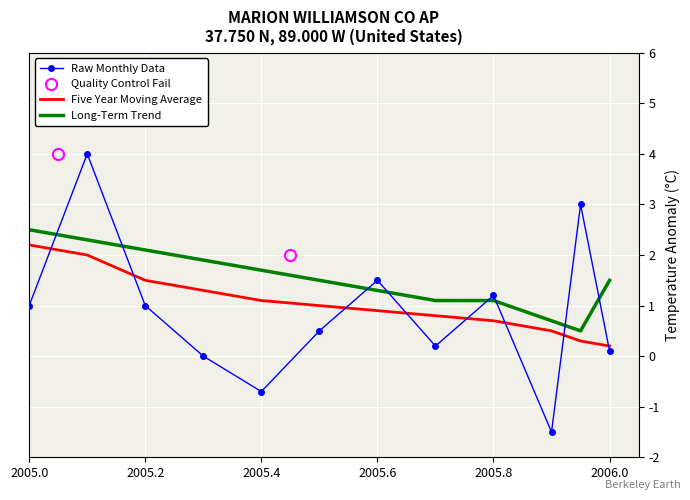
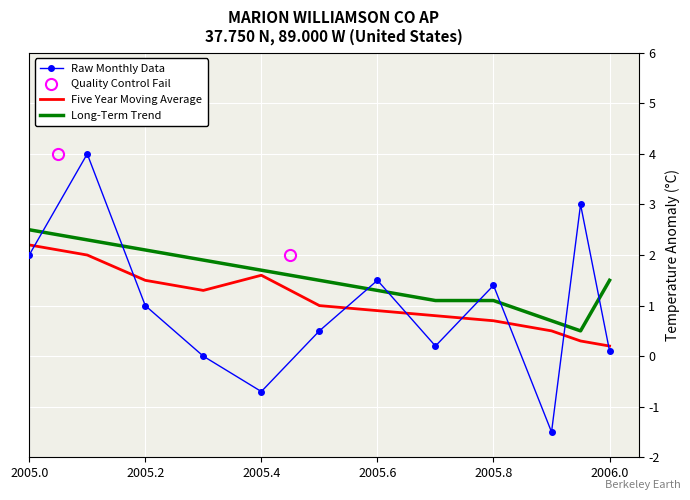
  {
    "Raw Monthly Data": {
-     "2005.0": 1,
+     "2005.0": 2,
      "2005.2": 1.0,
      "2005.4": -0.7,
      "2005.6": 1.5,
-     "2005.8": 1.2,
+     "2005.8": 1.4,
      "2006.0": 0.1
    },
    "Five Year Moving Average": {
      "2005.0": 2.2,
      "2005.2": 1.5,
-     "2005.4": 1.1,
+     "2005.4": 1.6,
      "2005.6": 0.9,
      "2005.8": 0.7,
      "2006.0": 0.2
    },
    "Long-Term Trend": {
      "2005.0": 2.5,
      "2005.2": 2.1,
      "2005.4": 1.7,
      "2005.6": 1.3,
      "2005.8": 1.1,
      "2006.0": 1.5
    }
  }
